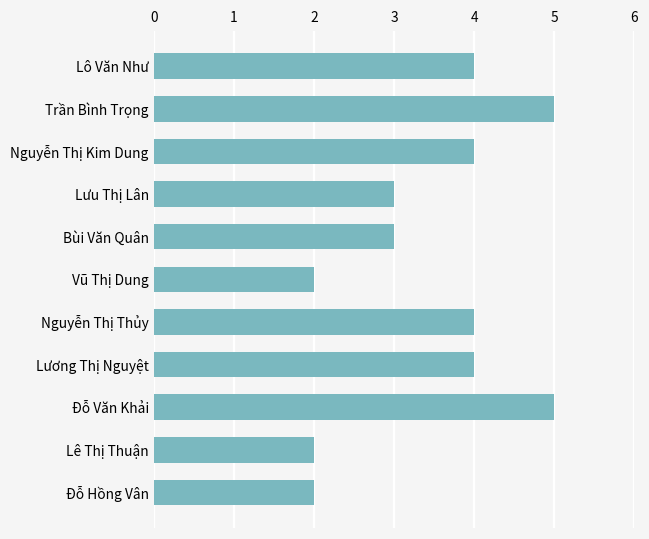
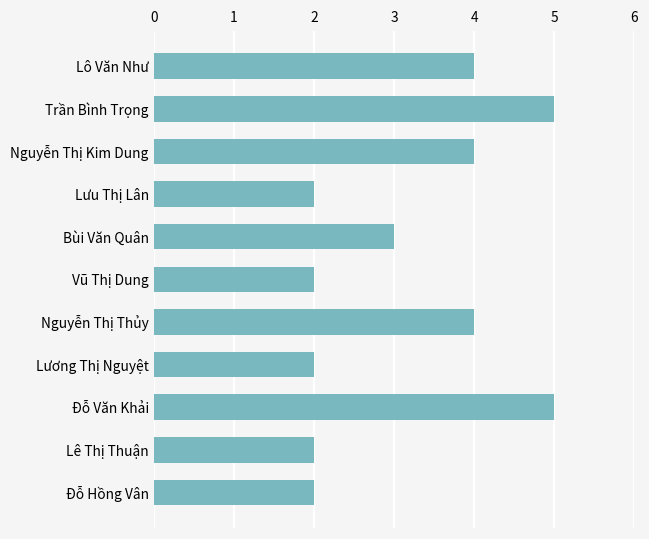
  {
    "Lô Văn Như": 4,
    "Trần Bình Trọng": 5,
    "Nguyễn Thị Kim Dung": 4,
-   "Lưu Thị Lân": 3,
+   "Lưu Thị Lân": 2,
    "Bùi Văn Quân": 3,
    "Vũ Thị Dung": 2,
    "Nguyễn Thị Thủy": 4,
-   "Lương Thị Nguyệt": 4,
+   "Lương Thị Nguyệt": 2,
    "Đỗ Văn Khải": 5,
    "Lê Thị Thuận": 2,
    "Đỗ Hồng Vân": 2
  }
